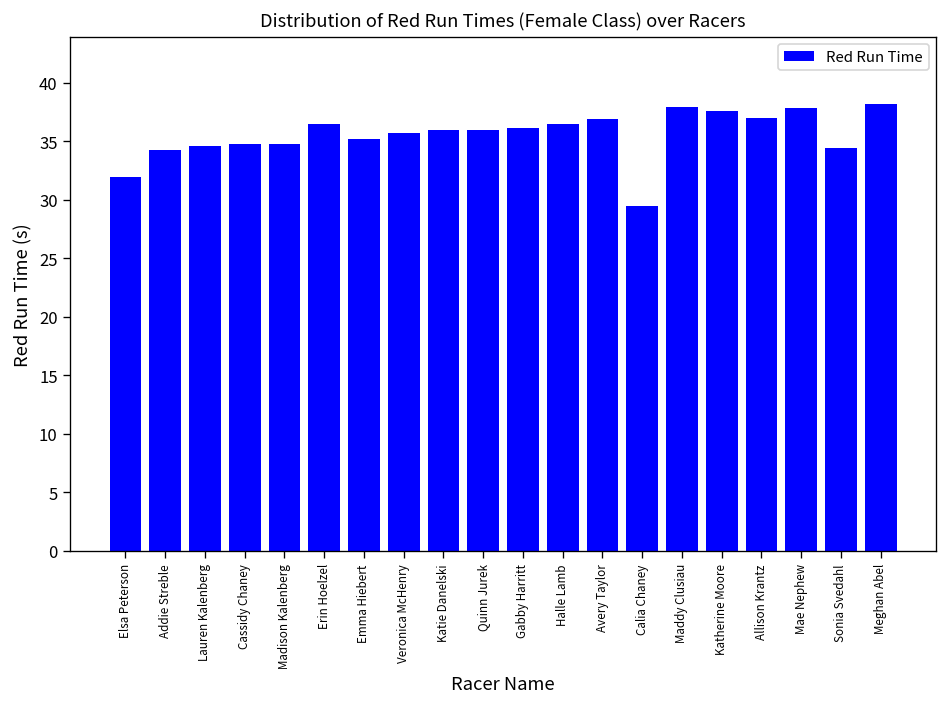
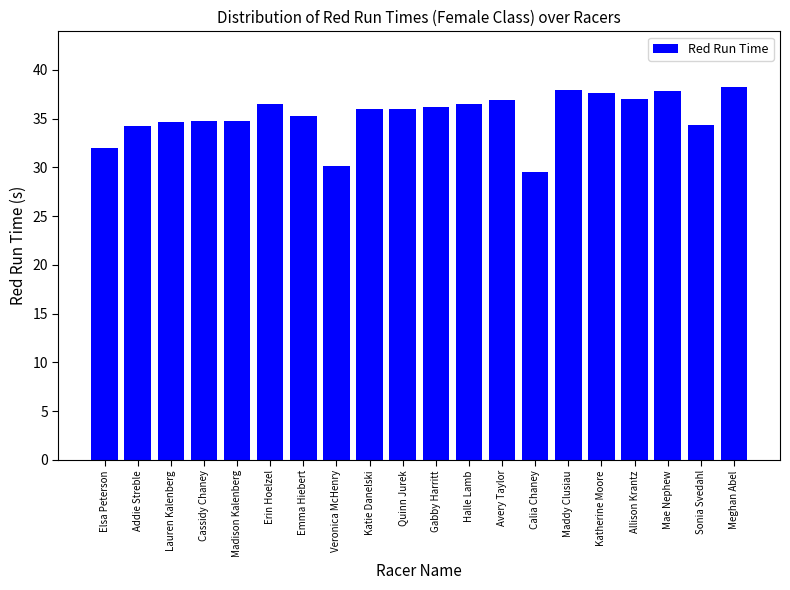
  {
    "Elsa Peterson": 32,
    "Addie Streble": 34,
    "Lauren Kalenberg": 35,
    "Cassidy Chaney": 35,
    "Madison Kalenberg": 35,
    "Erin Hoelzel": 36,
    "Emma Hiebert": 35,
-   "Veronica McHenry": 36,
+   "Veronica McHenry": 30,
    "Katie Danelski": 36,
    "Quinn Jurek": 36,
    "Gabby Harritt": 36,
    "Halle Lamb": 36,
    "Avery Taylor": 37,
    "Calia Chaney": 29,
    "Maddy Clusiau": 38,
    "Katherine Moore": 38,
    "Allison Krantz": 37,
    "Mae Nephew": 38,
    "Sonia Svedahl": 34,
    "Meghan Abel": 38
  }
